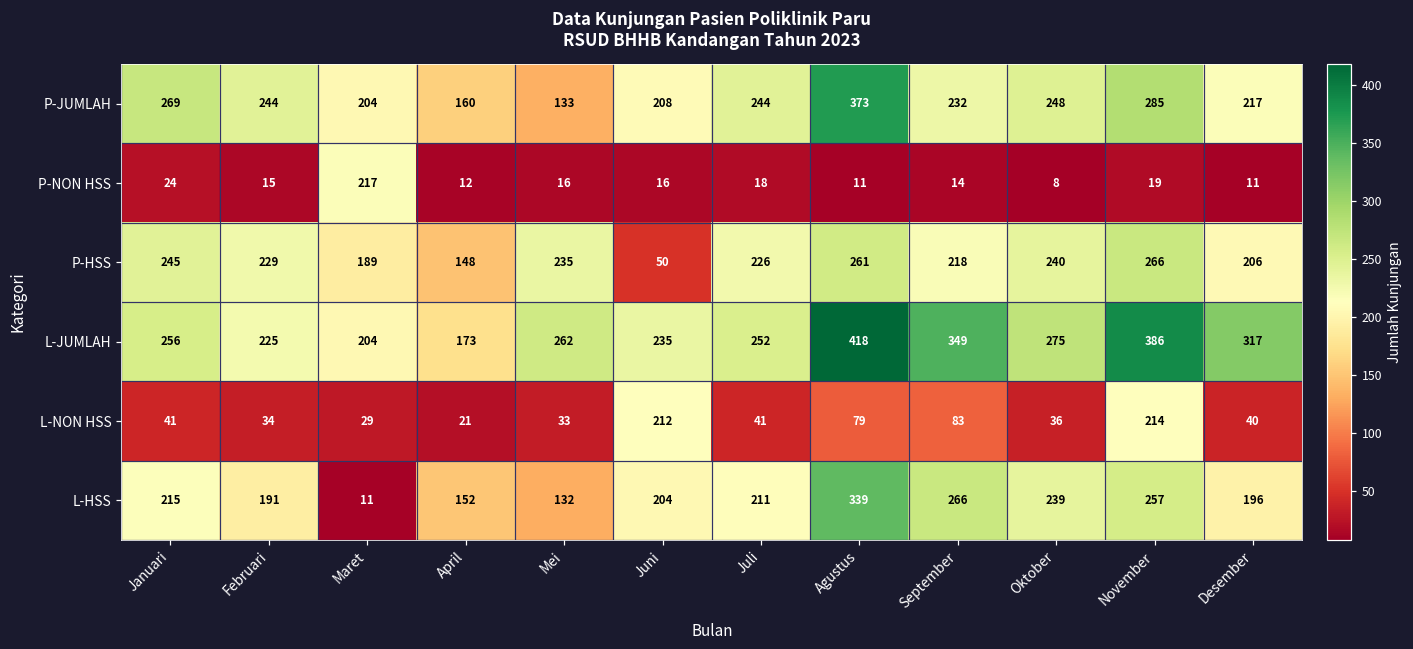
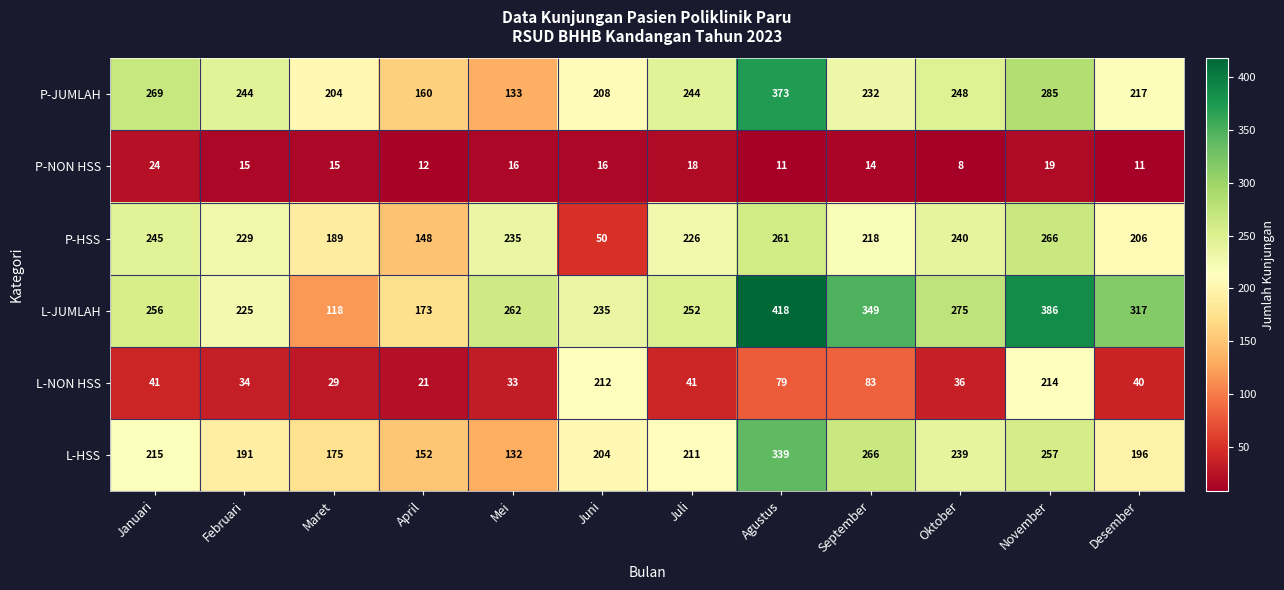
  {
    "P-JUMLAH": {
      "Januari": 269,
      "Februari": 244,
      "Maret": 204,
      "April": 160,
      "Mei": 133,
      "Juni": 208,
      "Juli": 244,
      "Agustus": 373,
      "September": 232,
      "Oktober": 248,
      "November": 285,
      "Desember": 217
    },
    "P-NON HSS": {
      "Januari": 24,
      "Februari": 15,
-     "Maret": 217,
+     "Maret": 15,
      "April": 12,
      "Mei": 16,
      "Juni": 16,
      "Juli": 18,
      "Agustus": 11,
      "September": 14,
      "Oktober": 8,
      "November": 19,
      "Desember": 11
    },
    "P-HSS": {
      "Januari": 245,
      "Februari": 229,
      "Maret": 189,
      "April": 148,
      "Mei": 235,
      "Juni": 50,
      "Juli": 226,
      "Agustus": 261,
      "September": 218,
      "Oktober": 240,
      "November": 266,
      "Desember": 206
    },
    "L-JUMLAH": {
      "Januari": 256,
      "Februari": 225,
-     "Maret": 204,
+     "Maret": 118,
      "April": 173,
      "Mei": 262,
      "Juni": 235,
      "Juli": 252,
      "Agustus": 418,
      "September": 349,
      "Oktober": 275,
      "November": 386,
      "Desember": 317
    },
    "L-NON HSS": {
      "Januari": 41,
      "Februari": 34,
      "Maret": 29,
      "April": 21,
      "Mei": 33,
      "Juni": 212,
      "Juli": 41,
      "Agustus": 79,
      "September": 83,
      "Oktober": 36,
      "November": 214,
      "Desember": 40
    },
    "L-HSS": {
      "Januari": 215,
      "Februari": 191,
-     "Maret": 11,
+     "Maret": 175,
      "April": 152,
      "Mei": 132,
      "Juni": 204,
      "Juli": 211,
      "Agustus": 339,
      "September": 266,
      "Oktober": 239,
      "November": 257,
      "Desember": 196
    }
  }
